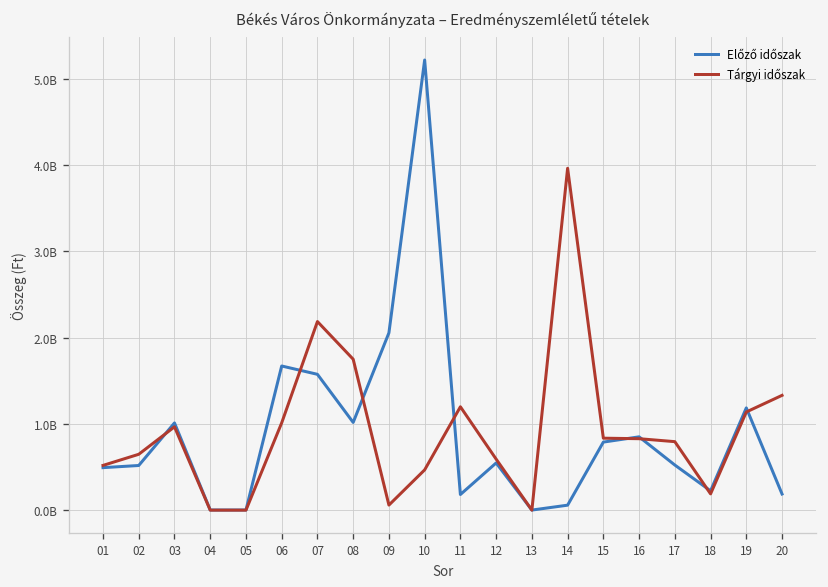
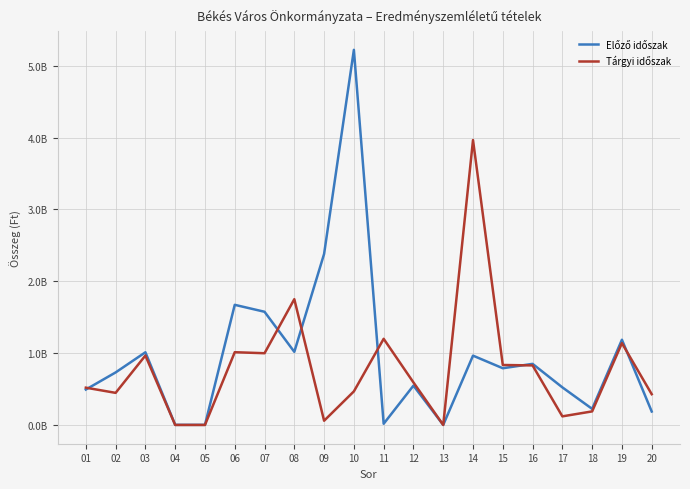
  {
    "Előző időszak": {
-     "02": 500000000,
+     "02": 700000000,
      "03": 1000000000,
      "06": 1700000000,
      "07": 1600000000,
      "08": 1000000000,
-     "09": 2100000000,
+     "09": 2400000000,
      "10": 5200000000,
-     "11": 200000000,
+     "11": 0,
      "12": 500000000,
-     "14": 100000000,
+     "14": 1000000000,
      "15": 800000000,
      "17": 500000000,
      "19": 1200000000,
      "20": 200000000
    },
    "Tárgyi időszak": {
-     "02": 600000000,
+     "02": 400000000,
      "03": 1000000000,
      "06": 1000000000,
-     "07": 2200000000,
+     "07": 1000000000,
      "08": 1800000000,
      "09": 100000000,
      "10": 500000000,
      "11": 1200000000,
      "12": 600000000,
      "14": 4000000000,
      "15": 800000000,
-     "17": 800000000,
+     "17": 100000000,
      "19": 1100000000,
-     "20": 1300000000
+     "20": 400000000
    }
  }
